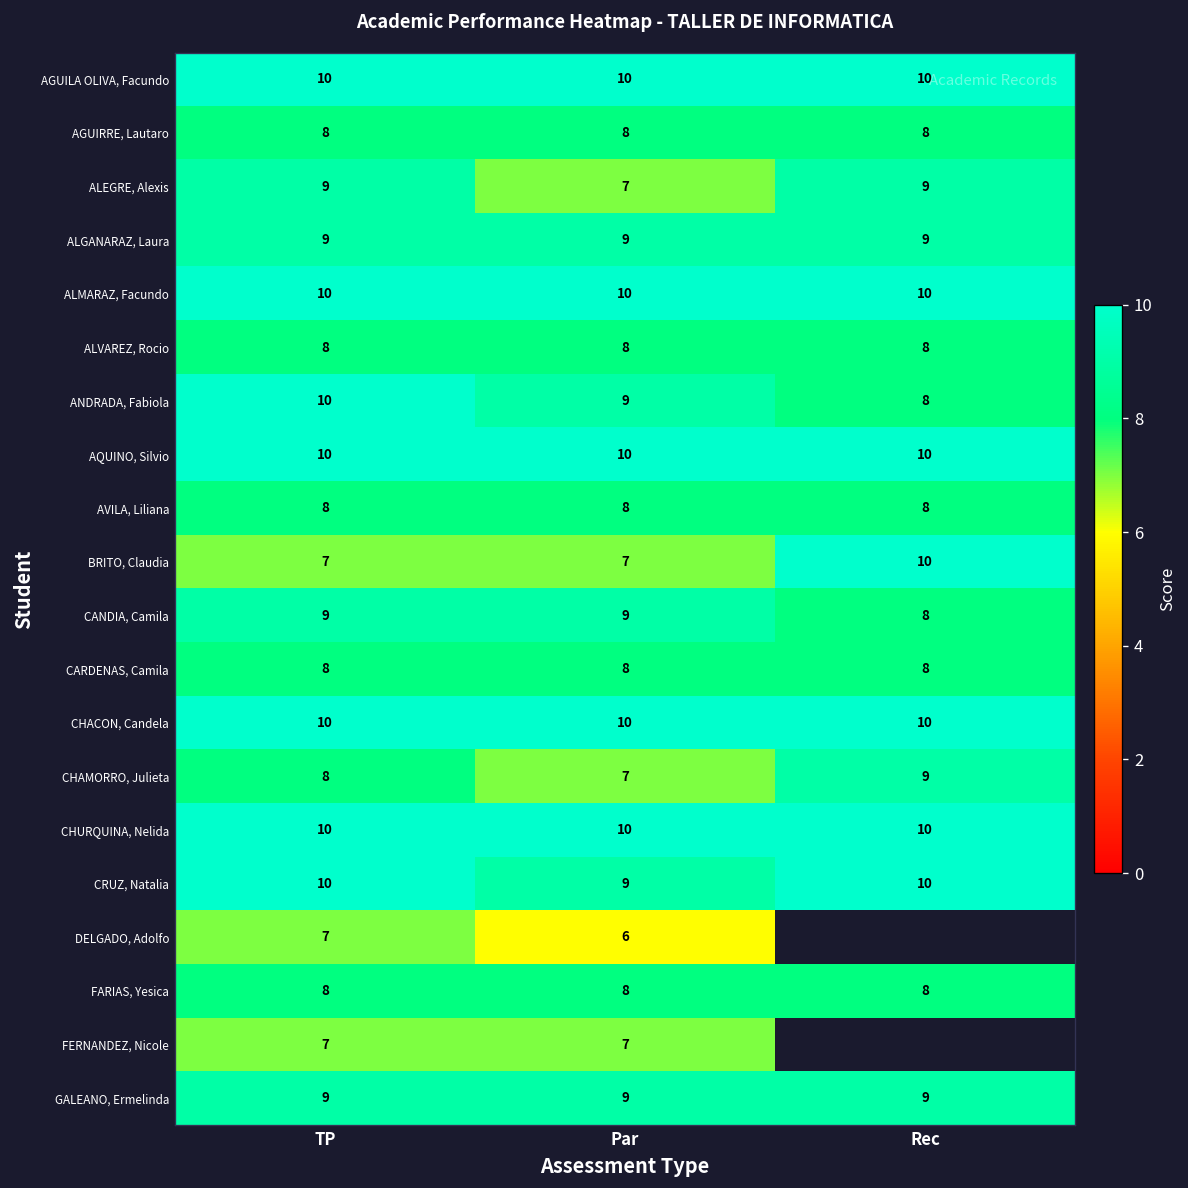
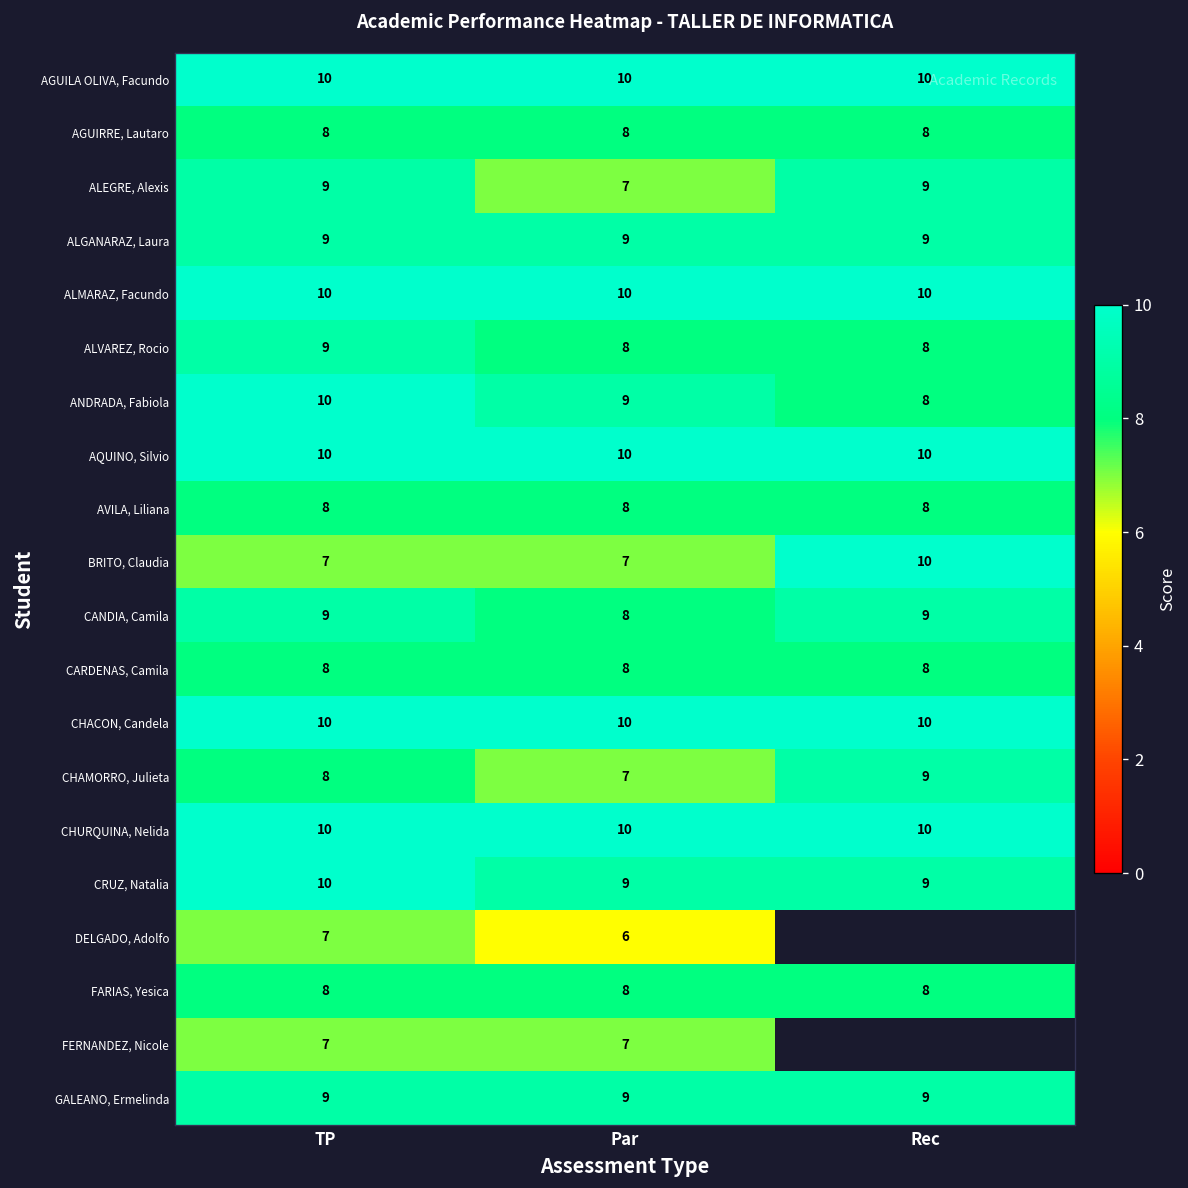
  {
    "AGUILA OLIVA, Facundo": {
      "TP": 10,
      "Par": 10
    },
    "AGUIRRE, Lautaro": {
      "TP": 8,
      "Par": 8,
      "Rec": 8
    },
    "ALEGRE, Alexis": {
      "TP": 9,
      "Par": 7,
      "Rec": 9
    },
    "ALGANARAZ, Laura": {
      "TP": 9,
      "Par": 9,
      "Rec": 9
    },
    "ALMARAZ, Facundo": {
      "TP": 10,
      "Par": 10,
      "Rec": 10
    },
    "ALVAREZ, Rocio": {
-     "TP": 8,
+     "TP": 9,
      "Par": 8,
      "Rec": 8
    },
    "ANDRADA, Fabiola": {
      "TP": 10,
      "Par": 9,
      "Rec": 8
    },
    "AQUINO, Silvio": {
      "TP": 10,
      "Par": 10,
      "Rec": 10
    },
    "AVILA, Liliana": {
      "TP": 8,
      "Par": 8,
      "Rec": 8
    },
    "BRITO, Claudia": {
      "TP": 7,
      "Par": 7,
      "Rec": 10
    },
    "CANDIA, Camila": {
      "TP": 9,
-     "Par": 9,
-     "Rec": 8
+     "Par": 8,
+     "Rec": 9
    },
    "CARDENAS, Camila": {
      "TP": 8,
      "Par": 8,
      "Rec": 8
    },
    "CHACON, Candela": {
      "TP": 10,
      "Par": 10,
      "Rec": 10
    },
    "CHAMORRO, Julieta": {
      "TP": 8,
      "Par": 7,
      "Rec": 9
    },
    "CHURQUINA, Nelida": {
      "TP": 10,
      "Par": 10,
      "Rec": 10
    },
    "CRUZ, Natalia": {
      "TP": 10,
      "Par": 9,
-     "Rec": 10
+     "Rec": 9
    },
    "DELGADO, Adolfo": {
      "TP": 7,
      "Par": 6
    },
    "FARIAS, Yesica": {
      "TP": 8,
      "Par": 8,
      "Rec": 8
    },
    "FERNANDEZ, Nicole": {
      "TP": 7,
      "Par": 7
    },
    "GALEANO, Ermelinda": {
      "TP": 9,
      "Par": 9,
      "Rec": 9
    }
  }
